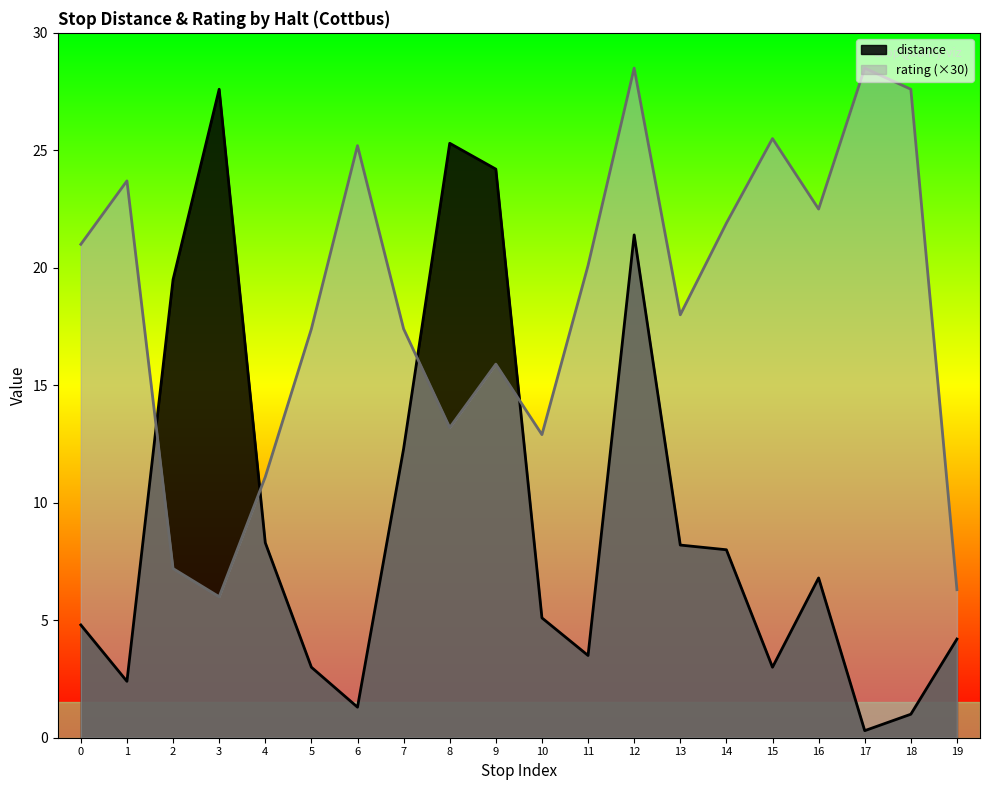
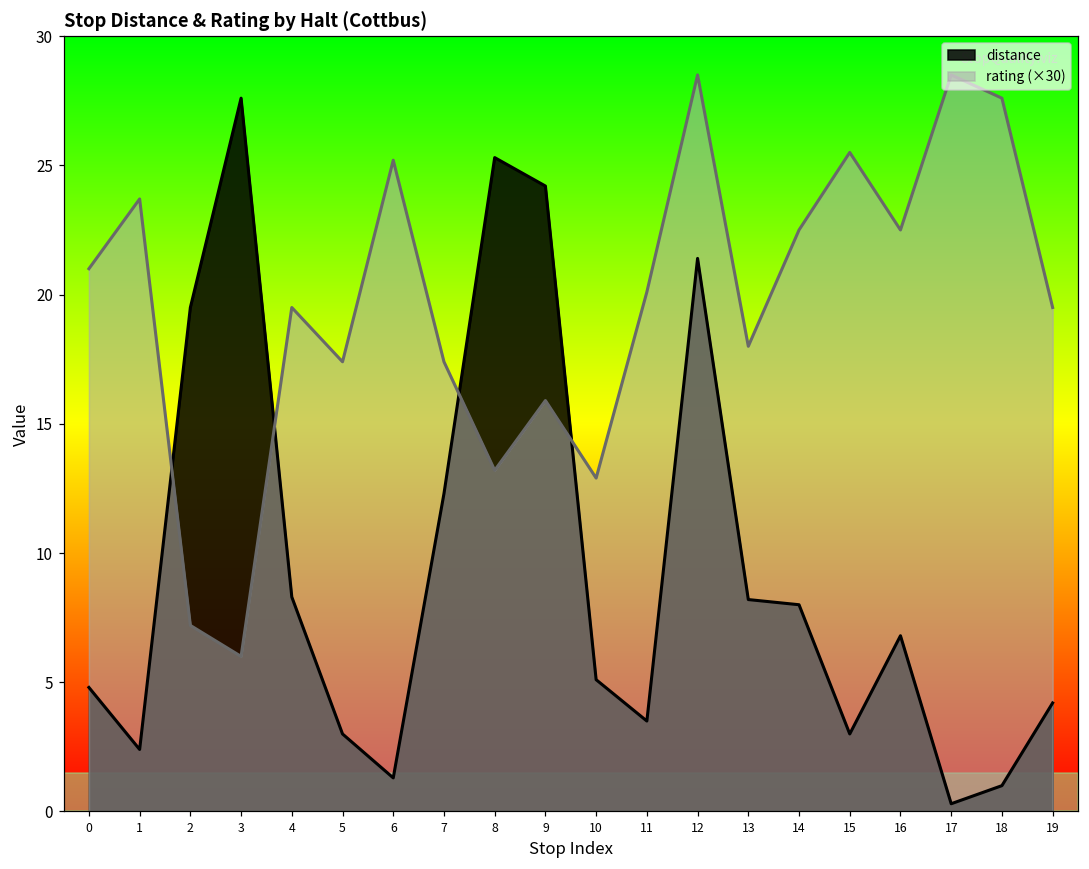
  {
    "distance": {
      "0": 4.8,
      "1": 2.4,
      "2": 19.5,
      "3": 27.6,
      "4": 8.3,
      "5": 3.0,
      "7": 12.3,
      "8": 25.3,
      "9": 24.2,
      "10": 5.1,
      "11": 3.5,
      "12": 21.4,
      "13": 8.2,
      "14": 8.0,
      "15": 3.0,
      "16": 6.8,
      "19": 4.2
    },
    "rating (×30)": {
      "0": 21.0,
      "1": 23.7,
      "2": 7.2,
      "3": 6.0,
-     "4": 11.1,
+     "4": 19.5,
      "5": 17.4,
      "6": 25.2,
      "7": 17.4,
      "8": 13.2,
      "9": 15.9,
      "10": 12.9,
      "11": 20.1,
      "12": 28.5,
      "13": 18.0,
-     "14": 21.9,
+     "14": 22.5,
      "15": 25.5,
      "16": 22.5,
      "18": 27.6,
-     "19": 6.3
+     "19": 19.5
    }
  }
